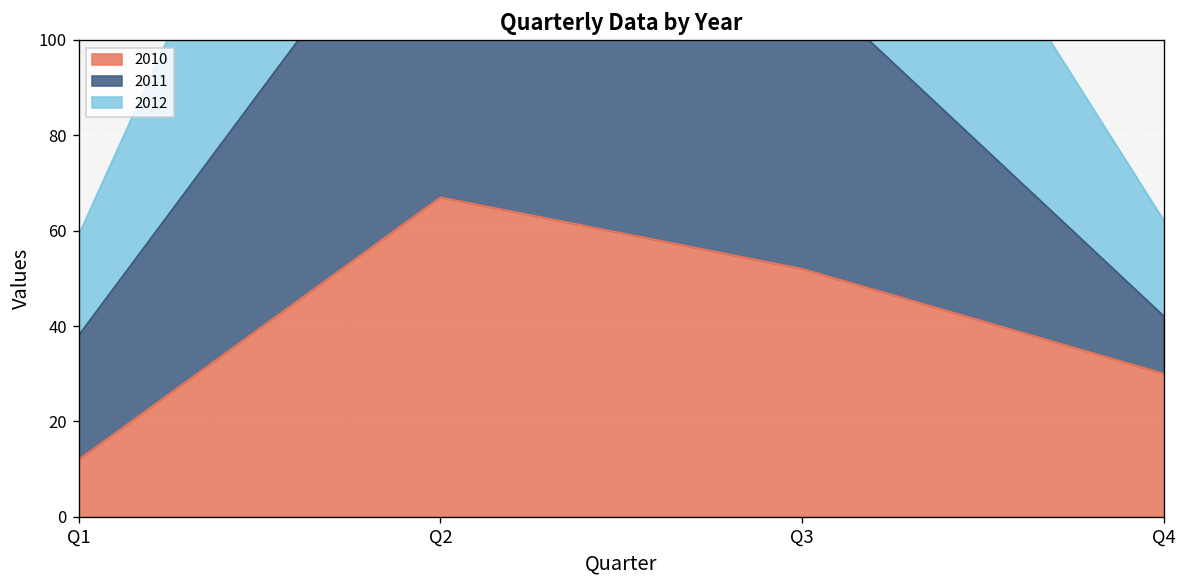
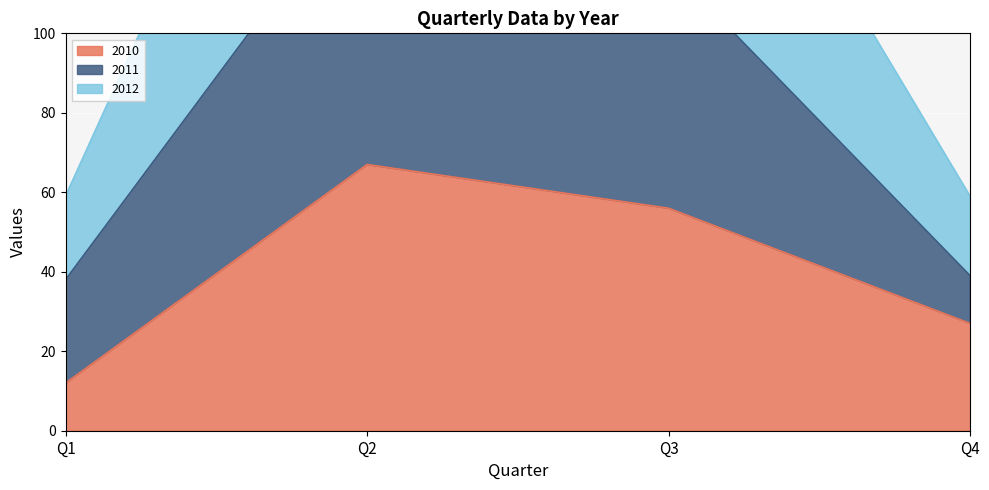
  {
    "2010": {
      "Q1": 12,
      "Q2": 67,
-     "Q3": 52,
-     "Q4": 30
+     "Q3": 56,
+     "Q4": 27
    },
    "2011": {
      "Q1": 26,
      "Q4": 12
    },
    "2012": {
      "Q1": 21,
      "Q4": 20
    }
  }
